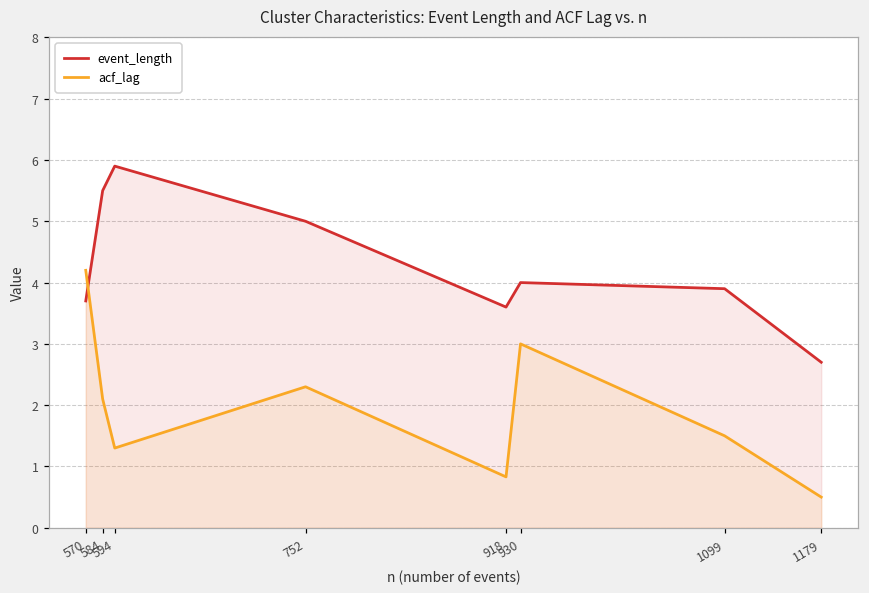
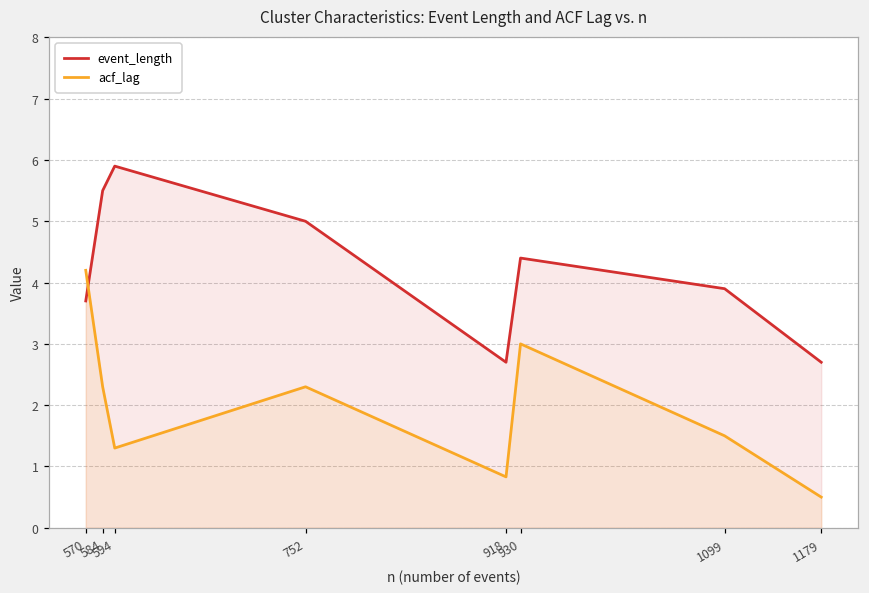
  {
    "event_length": {
      "570": 3.7,
      "584": 5.5,
      "594": 5.9,
      "752": 5.0,
-     "918": 3.6,
-     "930": 4.0,
+     "918": 2.7,
+     "930": 4.4,
      "1099": 3.9,
      "1179": 2.7
    },
    "acf_lag": {
      "570": 4.2,
-     "584": 2.1,
+     "584": 2.3,
      "594": 1.3,
      "752": 2.3,
      "918": 0.8,
      "930": 3.0,
      "1099": 1.5,
      "1179": 0.5
    }
  }
